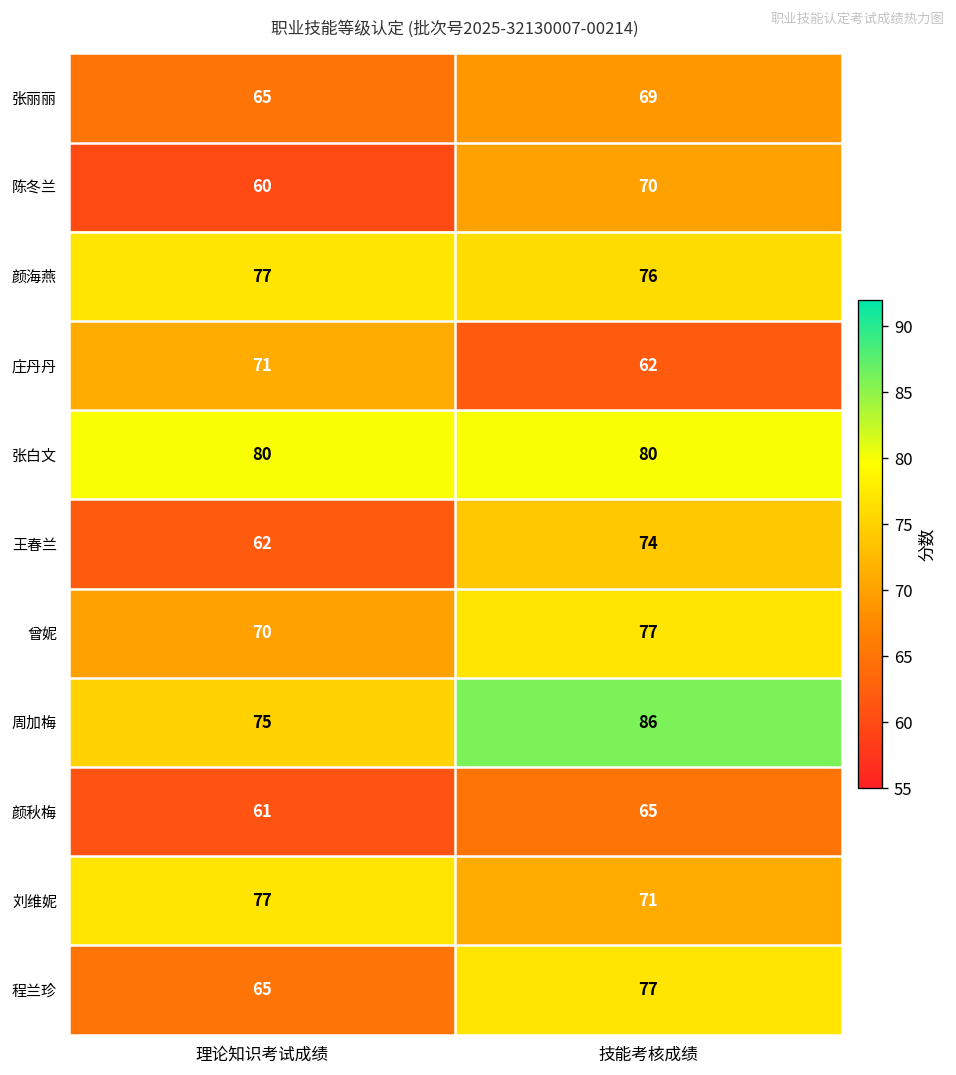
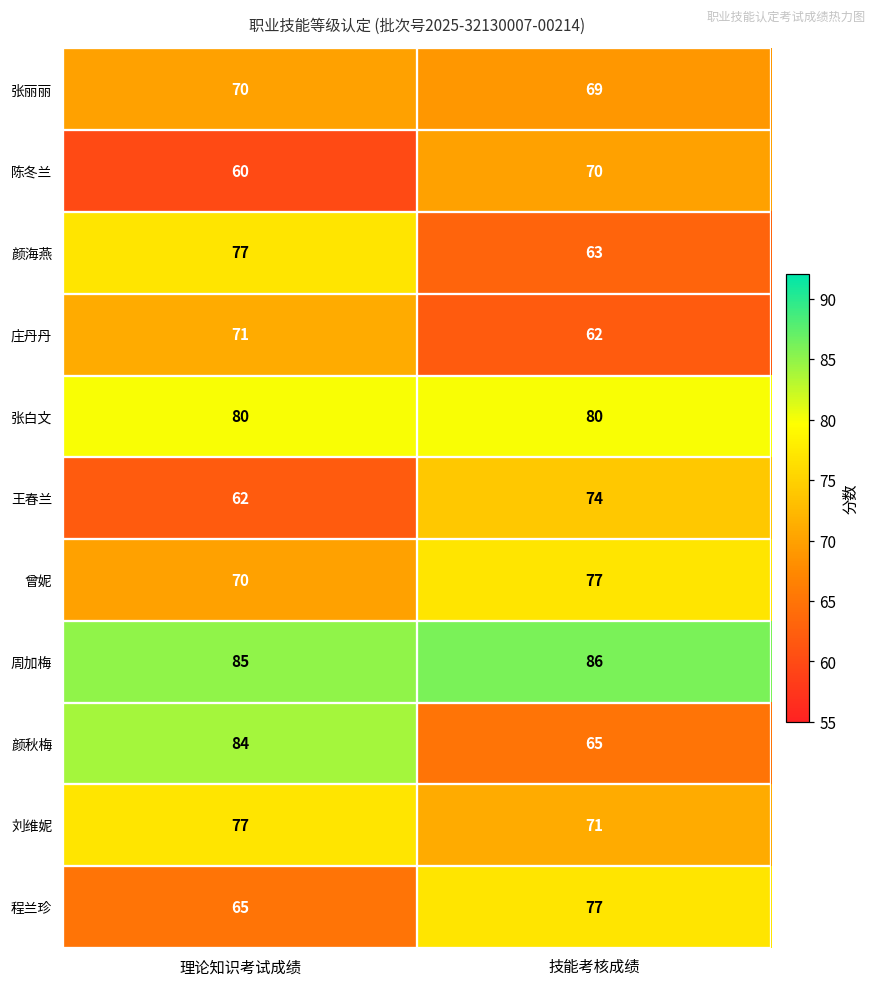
  {
    "张丽丽": {
-     "理论知识考试成绩": 65,
+     "理论知识考试成绩": 70,
      "技能考核成绩": 69
    },
    "陈冬兰": {
      "理论知识考试成绩": 60,
      "技能考核成绩": 70
    },
    "颜海燕": {
      "理论知识考试成绩": 77,
-     "技能考核成绩": 76
+     "技能考核成绩": 63
    },
    "庄丹丹": {
      "理论知识考试成绩": 71,
      "技能考核成绩": 62
    },
    "张白文": {
      "理论知识考试成绩": 80,
      "技能考核成绩": 80
    },
    "王春兰": {
      "理论知识考试成绩": 62,
      "技能考核成绩": 74
    },
    "曾妮": {
      "理论知识考试成绩": 70,
      "技能考核成绩": 77
    },
    "周加梅": {
-     "理论知识考试成绩": 75,
+     "理论知识考试成绩": 85,
      "技能考核成绩": 86
    },
    "颜秋梅": {
-     "理论知识考试成绩": 61,
+     "理论知识考试成绩": 84,
      "技能考核成绩": 65
    },
    "刘维妮": {
      "理论知识考试成绩": 77,
      "技能考核成绩": 71
    },
    "程兰珍": {
      "理论知识考试成绩": 65,
      "技能考核成绩": 77
    }
  }
